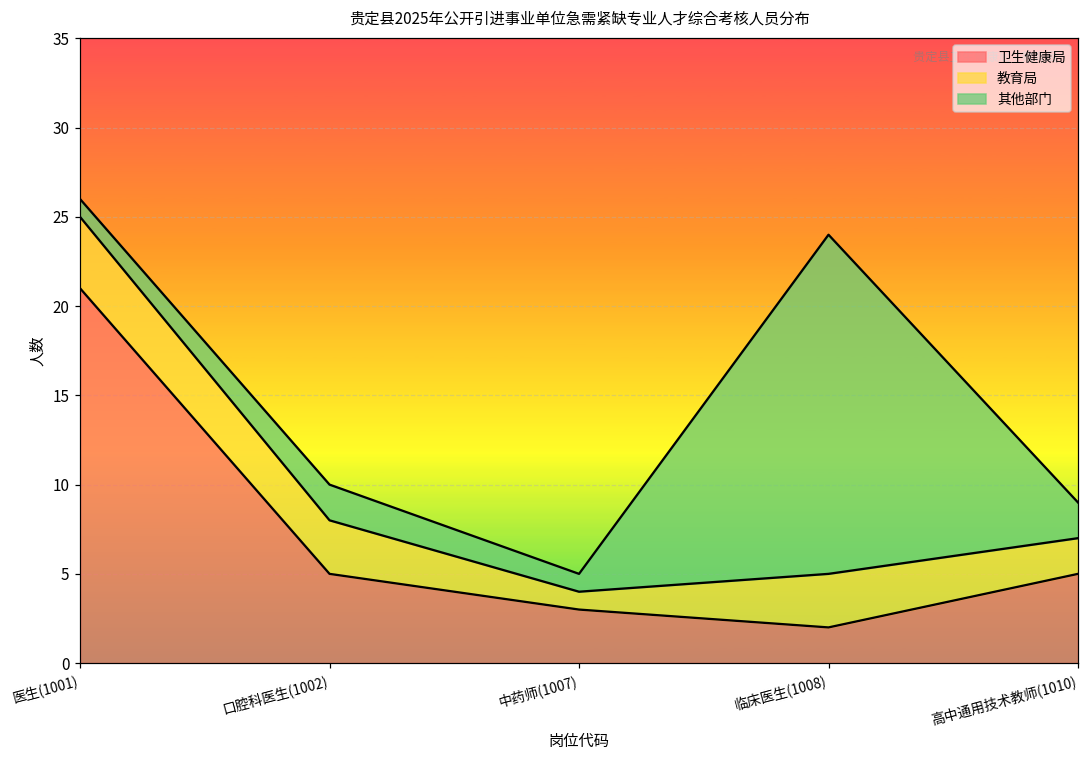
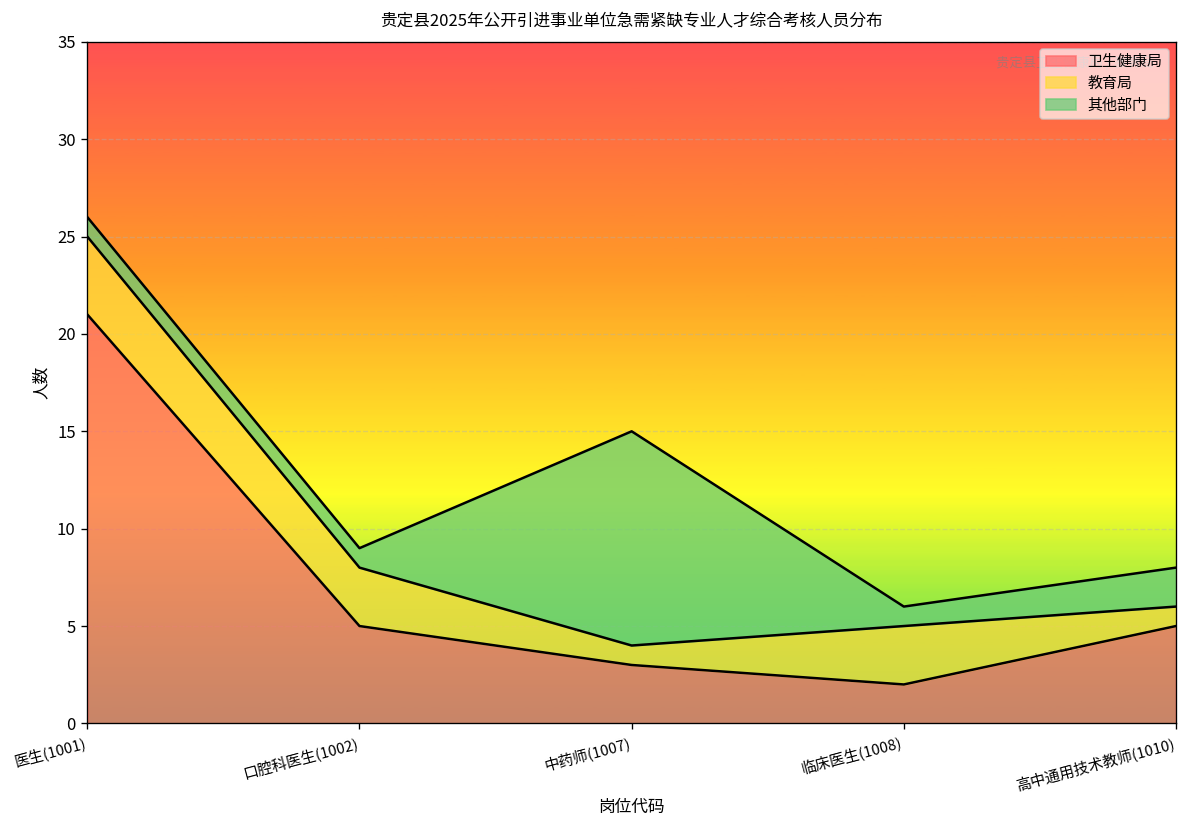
  {
    "卫生健康局": {
      "医生(1001)": 21,
      "口腔科医生(1002)": 5,
      "中药师(1007)": 3,
      "临床医生(1008)": 2,
      "高中通用技术教师(1010)": 5
    },
    "教育局": {
      "医生(1001)": 4,
      "口腔科医生(1002)": 3,
      "中药师(1007)": 1,
      "临床医生(1008)": 3,
-     "高中通用技术教师(1010)": 2
+     "高中通用技术教师(1010)": 1
    },
    "其他部门": {
      "医生(1001)": 1,
-     "口腔科医生(1002)": 2,
-     "中药师(1007)": 1,
-     "临床医生(1008)": 19,
+     "口腔科医生(1002)": 1,
+     "中药师(1007)": 11,
+     "临床医生(1008)": 1,
      "高中通用技术教师(1010)": 2
    }
  }
